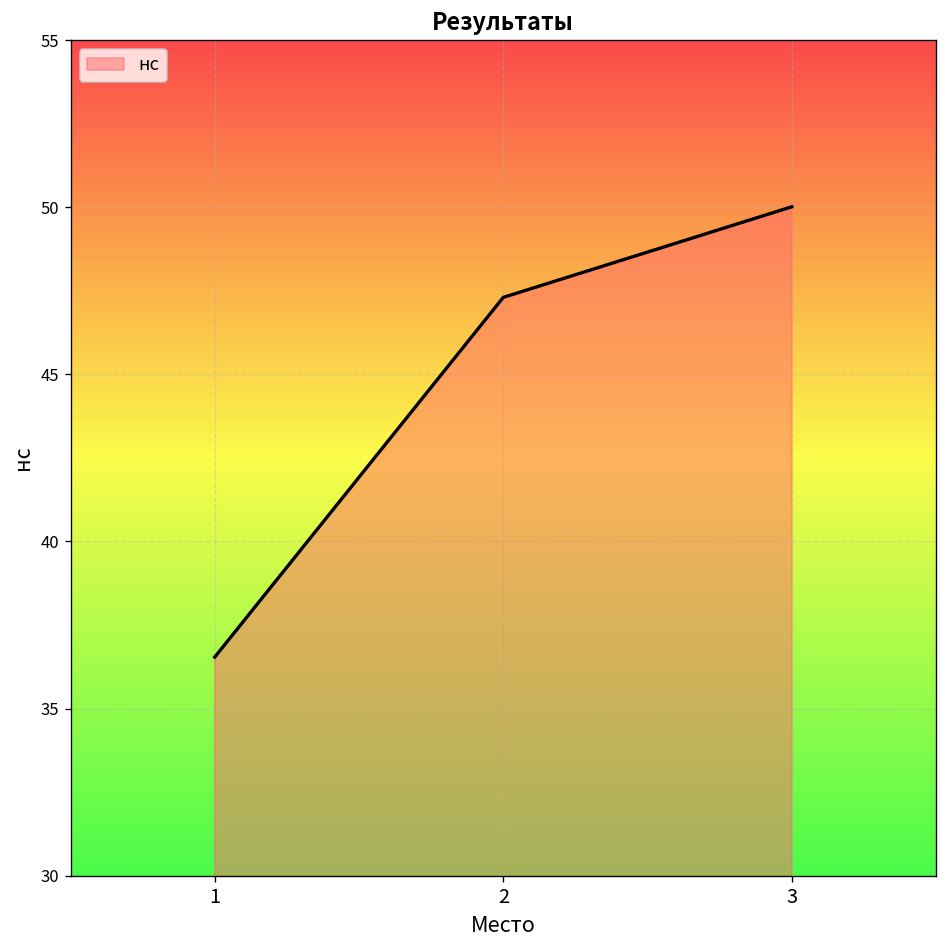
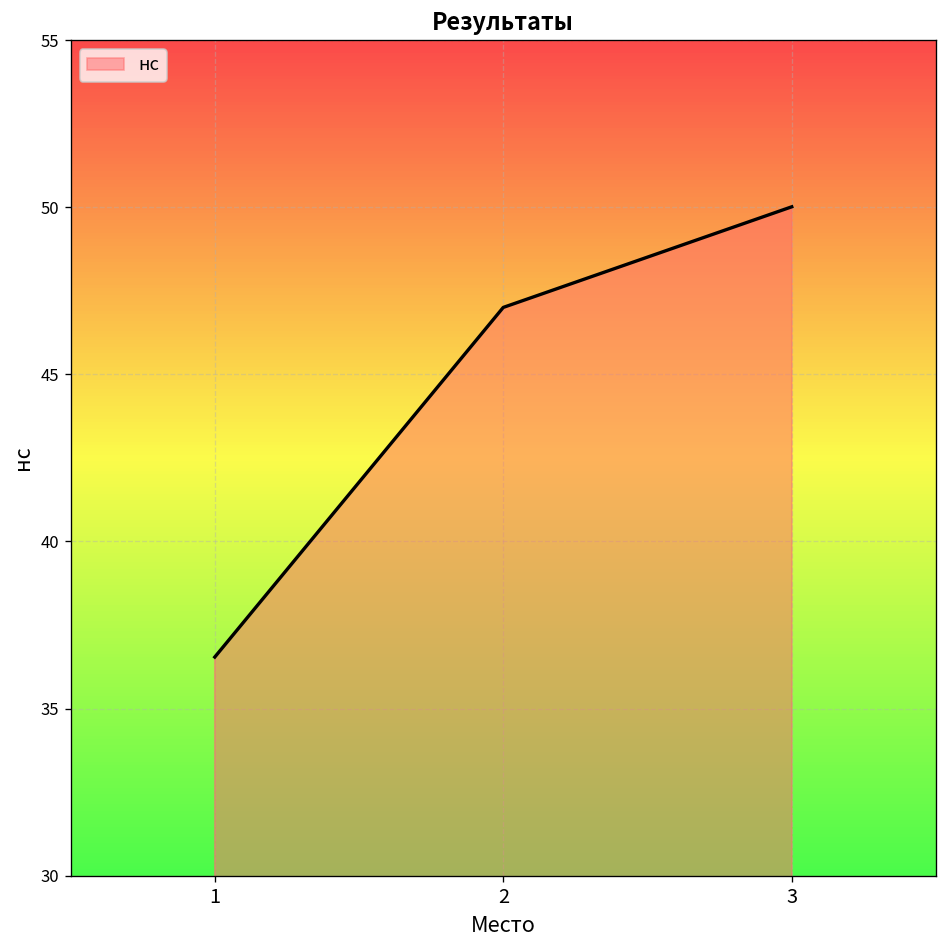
  {
    "1": 36.5,
-   "2": 47.3,
+   "2": 47.0,
    "3": 50.0
  }
